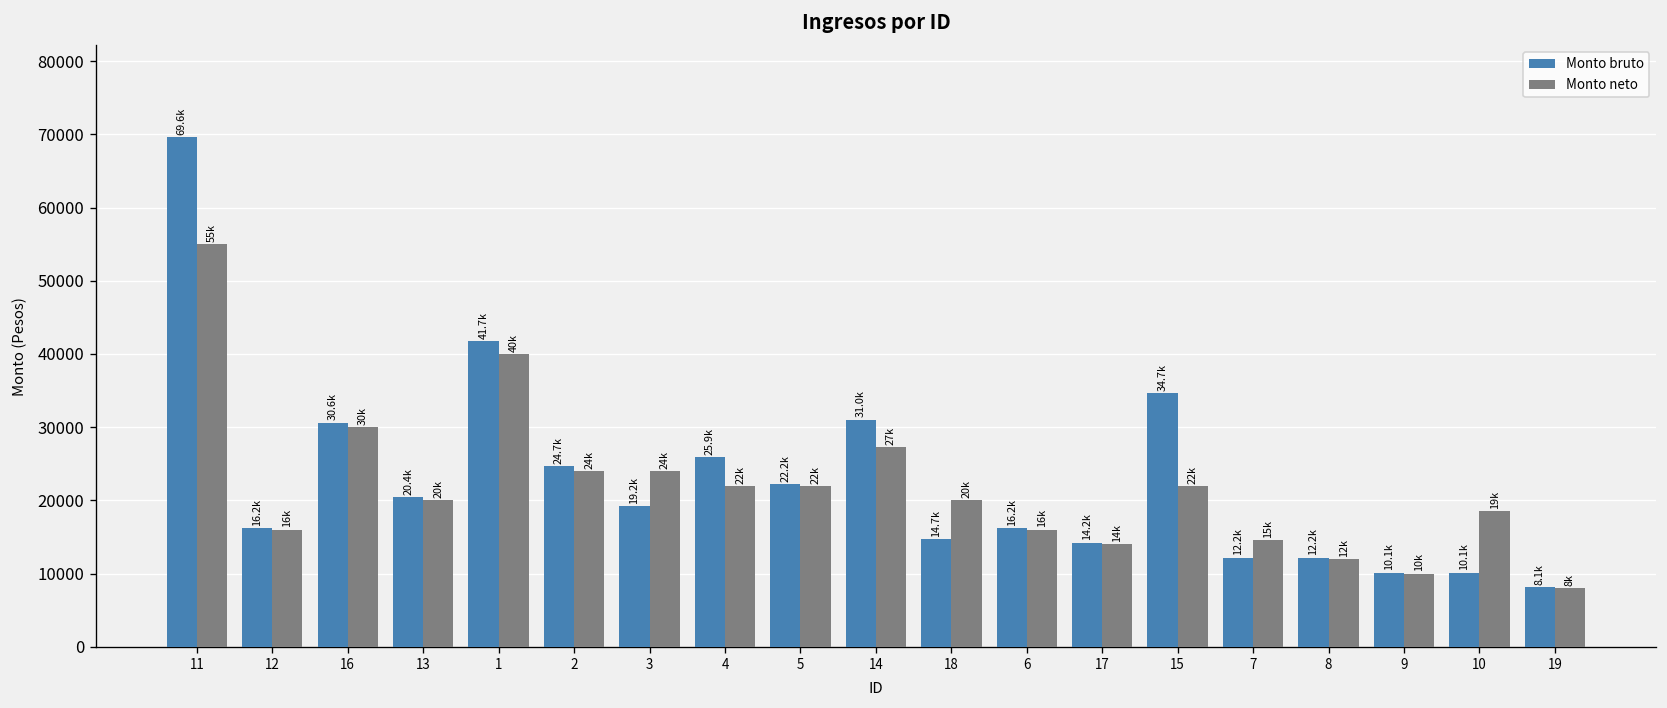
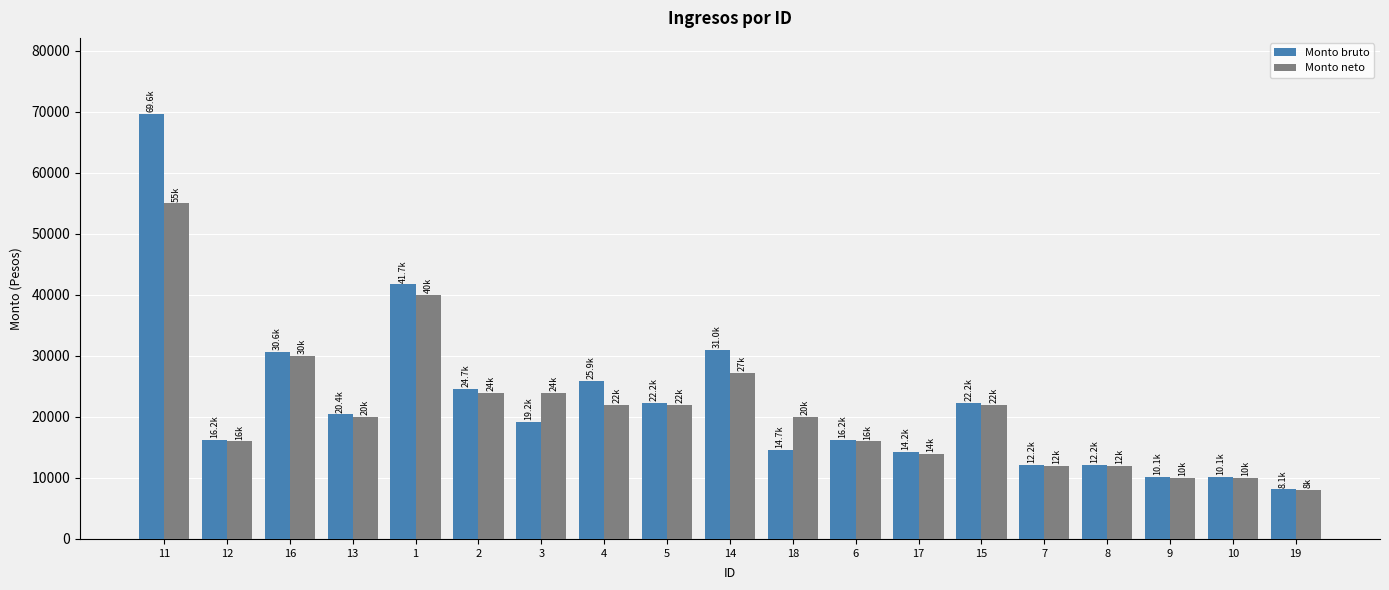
  {
    "Monto bruto": {
      "11": "69.6k",
      "12": "16.2k",
      "16": "30.6k",
      "13": "20.4k",
      "1": "41.7k",
      "2": "24.7k",
      "3": "19.2k",
      "4": "25.9k",
      "5": "22.2k",
      "14": "31.0k",
      "18": "14.7k",
      "6": "16.2k",
      "17": "14.2k",
-     "15": "34.7k",
+     "15": "22.2k",
      "7": "12.2k",
      "8": "12.2k",
      "9": "10.1k",
      "10": "10.1k",
      "19": "8.1k"
    },
    "Monto neto": {
      "11": "55k",
      "12": "16k",
      "16": "30k",
      "13": "20k",
      "1": "40k",
      "2": "24k",
      "3": "24k",
      "4": "22k",
      "5": "22k",
      "14": "27k",
      "18": "20k",
      "6": "16k",
      "17": "14k",
      "15": "22k",
-     "7": "15k",
+     "7": "12k",
      "8": "12k",
      "9": "10k",
-     "10": "19k",
+     "10": "10k",
      "19": "8k"
    }
  }
